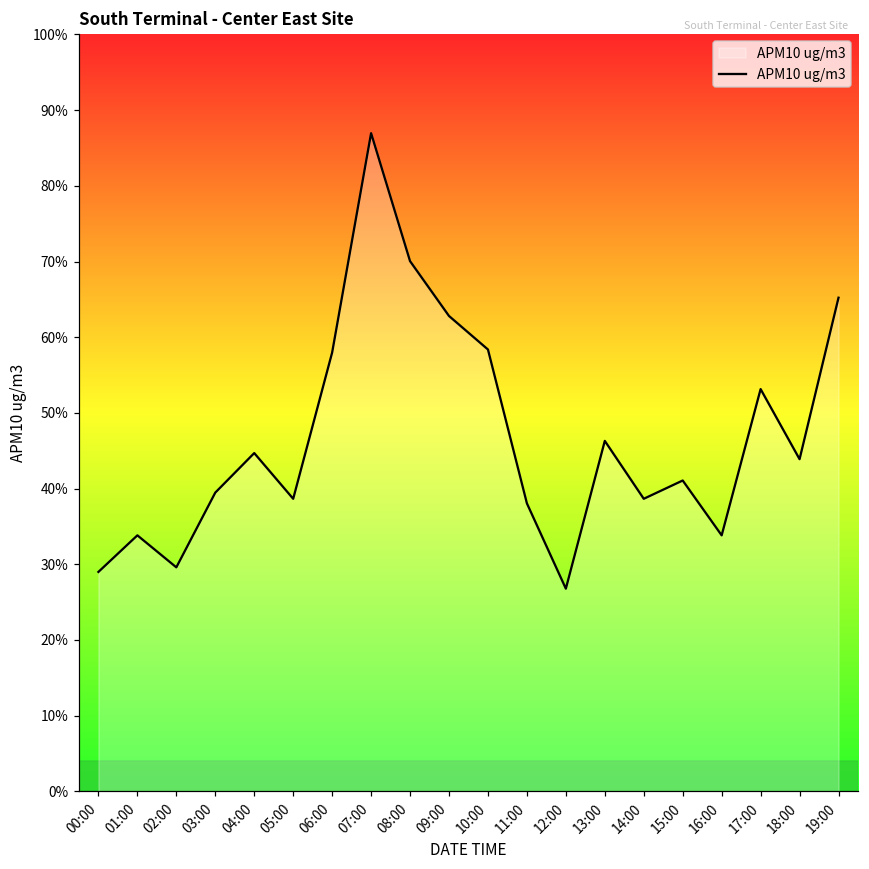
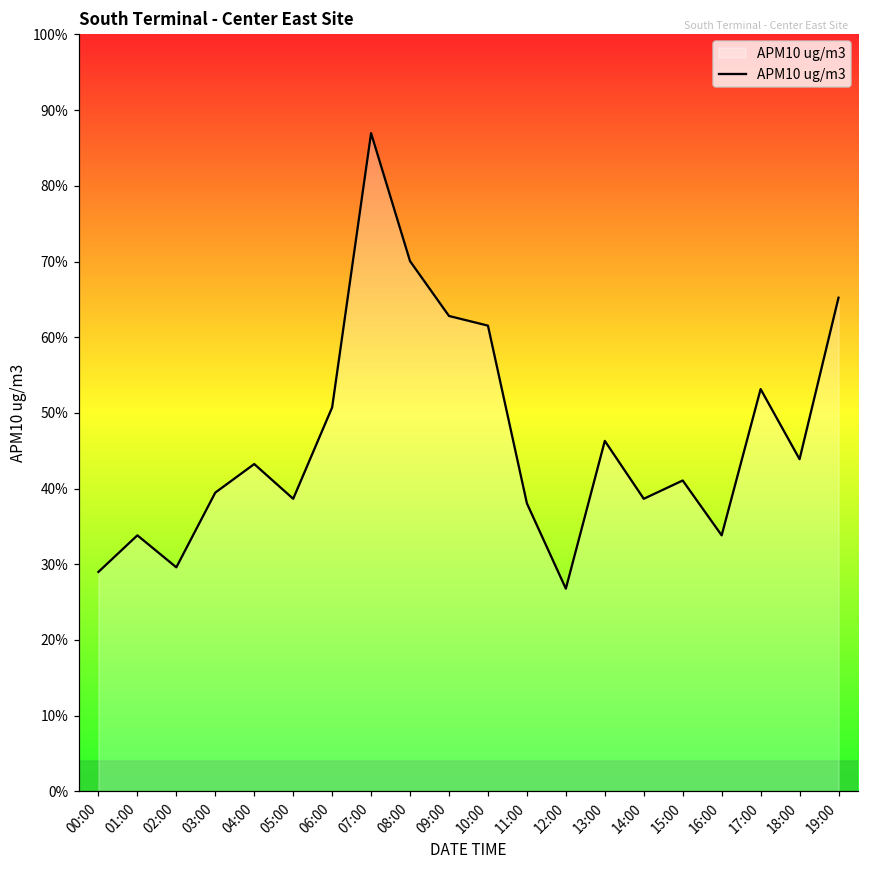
  {
    "00:00": "29%",
    "01:00": "34%",
    "02:00": "30%",
    "03:00": "39%",
-   "04:00": "45%",
+   "04:00": "43%",
    "05:00": "39%",
-   "06:00": "58%",
+   "06:00": "51%",
    "07:00": "87%",
    "08:00": "70%",
    "09:00": "63%",
-   "10:00": "58%",
+   "10:00": "62%",
    "11:00": "38%",
    "12:00": "27%",
    "13:00": "46%",
    "14:00": "39%",
    "15:00": "41%",
    "16:00": "34%",
    "17:00": "53%",
    "18:00": "44%",
    "19:00": "65%"
  }
